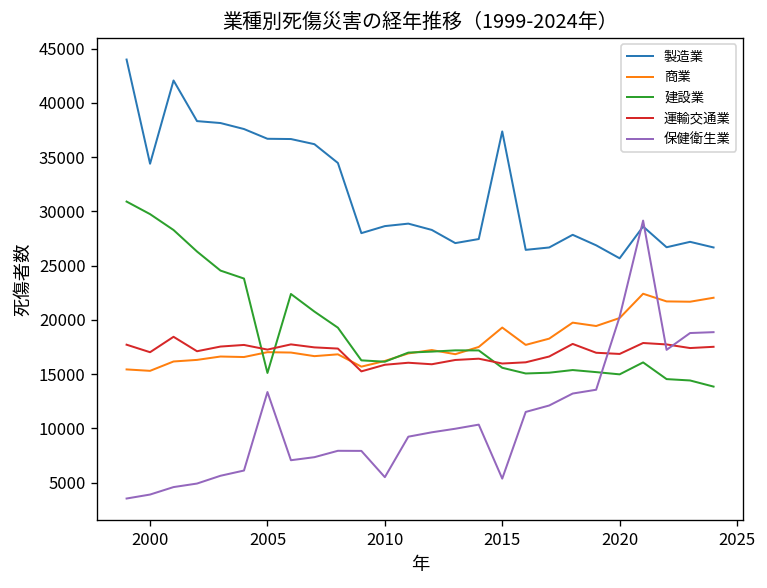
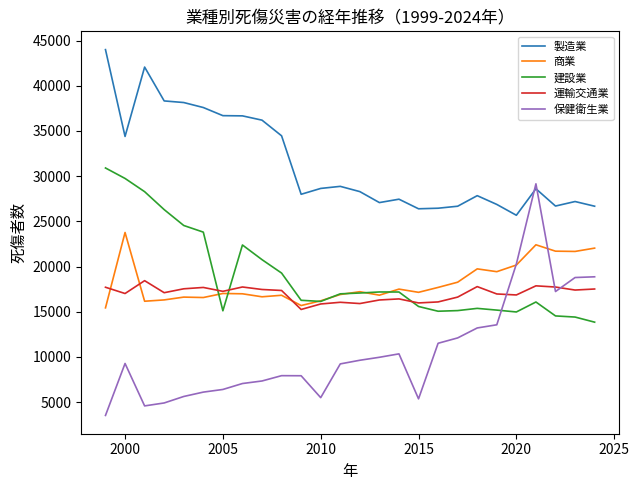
  {
    "製造業": {
      "2000": 34000,
      "2005": 37000,
      "2010": 29000,
-     "2015": 37000,
+     "2015": 26000,
      "2020": 26000
    },
    "商業": {
-     "2000": 15000,
-     "2015": 19000
+     "2000": 24000,
+     "2015": 17000
    },
    "建設業": {
      "2000": 30000,
      "2005": 15000,
      "2015": 16000,
      "2020": 15000
    },
    "運輸交通業": {
      "2000": 17000,
      "2010": 16000,
      "2015": 16000,
      "2020": 17000
    },
    "保健衛生業": {
-     "2000": 4000,
-     "2005": 13000,
+     "2000": 9000,
+     "2005": 6000,
      "2010": 5000,
      "2015": 5000
    }
  }
